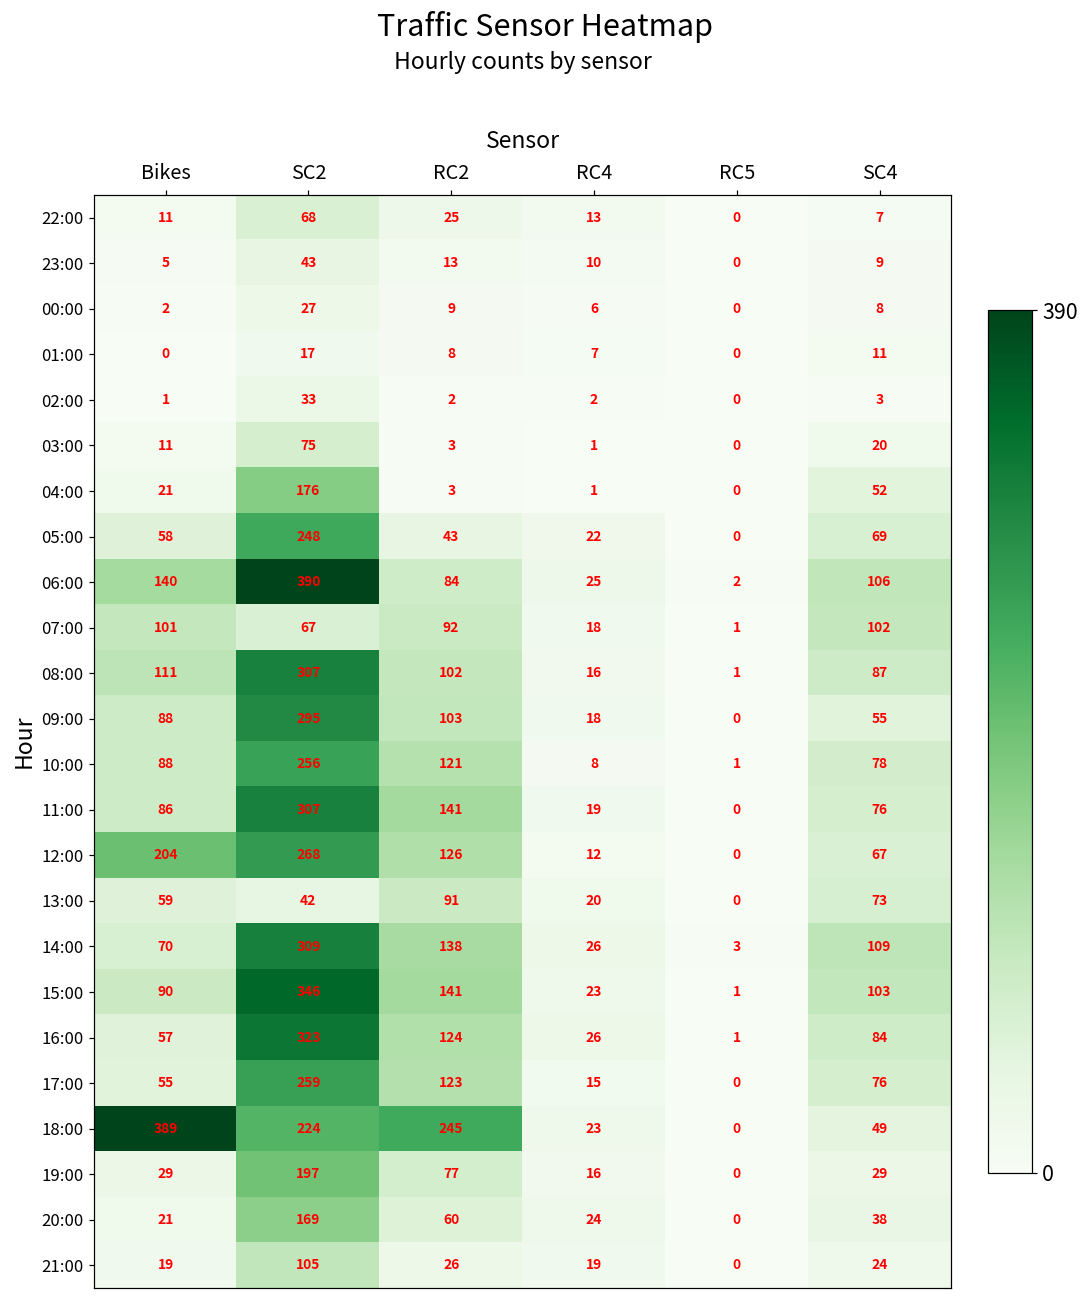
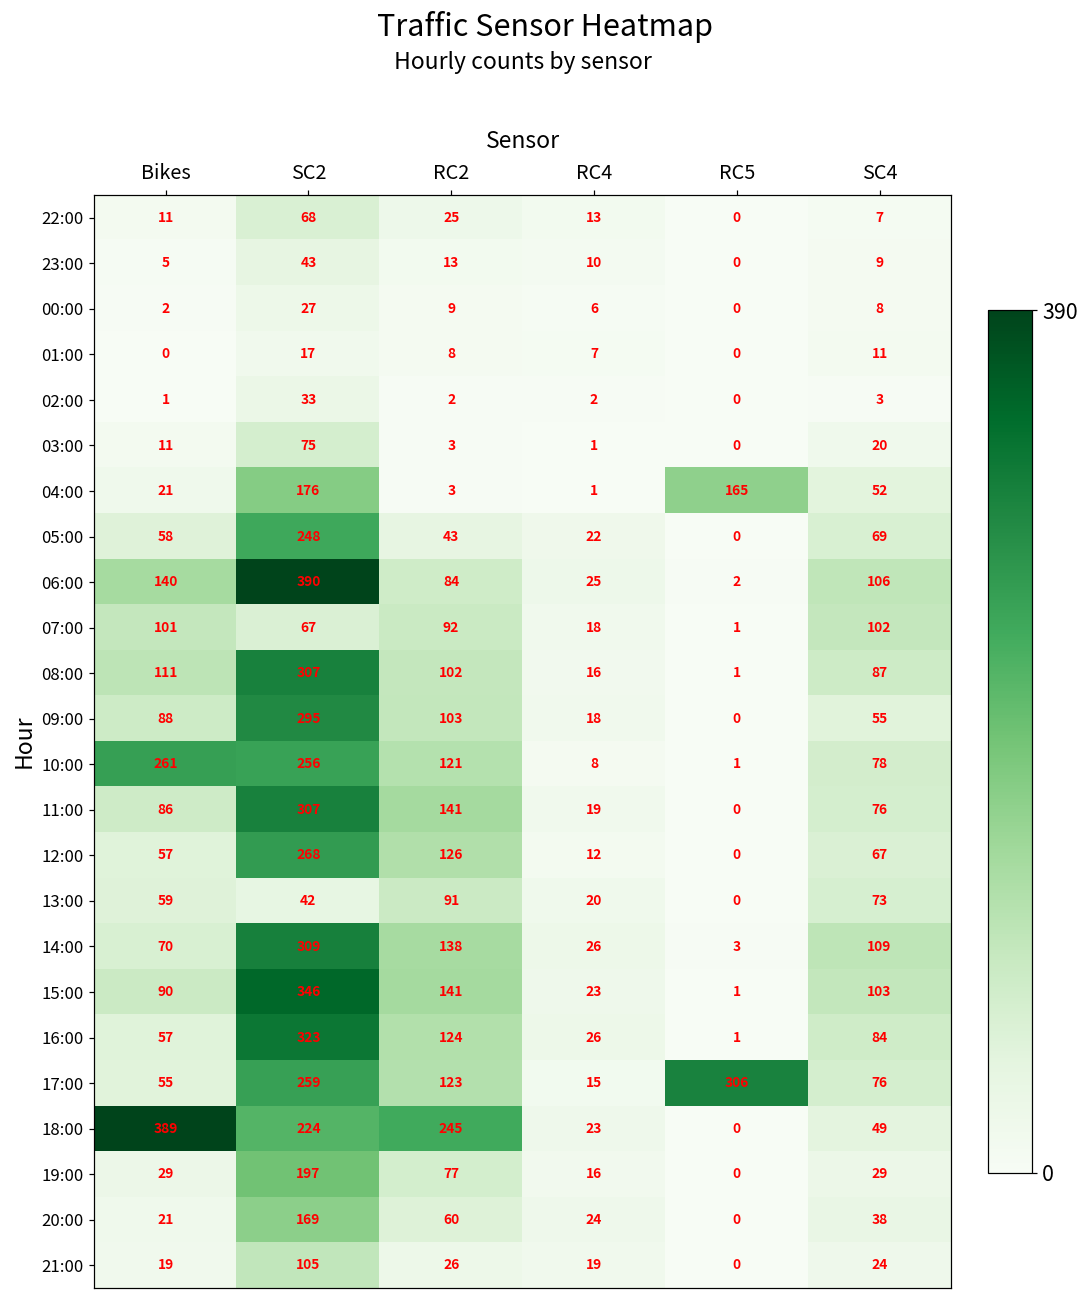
  {
    "22:00": {
      "Bikes": 11,
      "SC2": 68,
      "RC2": 25,
      "RC4": 13,
      "RC5": 0,
      "SC4": 7
    },
    "23:00": {
      "Bikes": 5,
      "SC2": 43,
      "RC2": 13,
      "RC4": 10,
      "RC5": 0,
      "SC4": 9
    },
    "00:00": {
      "Bikes": 2,
      "SC2": 27,
      "RC2": 9,
      "RC4": 6,
      "RC5": 0,
      "SC4": 8
    },
    "01:00": {
      "Bikes": 0,
      "SC2": 17,
      "RC2": 8,
      "RC4": 7,
      "RC5": 0,
      "SC4": 11
    },
    "02:00": {
      "Bikes": 1,
      "SC2": 33,
      "RC2": 2,
      "RC4": 2,
      "RC5": 0,
      "SC4": 3
    },
    "03:00": {
      "Bikes": 11,
      "SC2": 75,
      "RC2": 3,
      "RC4": 1,
      "RC5": 0,
      "SC4": 20
    },
    "04:00": {
      "Bikes": 21,
      "SC2": 176,
      "RC2": 3,
      "RC4": 1,
-     "RC5": 0,
+     "RC5": 165,
      "SC4": 52
    },
    "05:00": {
      "Bikes": 58,
      "SC2": 248,
      "RC2": 43,
      "RC4": 22,
      "RC5": 0,
      "SC4": 69
    },
    "06:00": {
      "Bikes": 140,
      "SC2": 390,
      "RC2": 84,
      "RC4": 25,
      "RC5": 2,
      "SC4": 106
    },
    "07:00": {
      "Bikes": 101,
      "SC2": 67,
      "RC2": 92,
      "RC4": 18,
      "RC5": 1,
      "SC4": 102
    },
    "08:00": {
      "Bikes": 111,
      "SC2": 307,
      "RC2": 102,
      "RC4": 16,
      "RC5": 1,
      "SC4": 87
    },
    "09:00": {
      "Bikes": 88,
      "SC2": 295,
      "RC2": 103,
      "RC4": 18,
      "RC5": 0,
      "SC4": 55
    },
    "10:00": {
-     "Bikes": 88,
+     "Bikes": 261,
      "SC2": 256,
      "RC2": 121,
      "RC4": 8,
      "RC5": 1,
      "SC4": 78
    },
    "11:00": {
      "Bikes": 86,
      "SC2": 307,
      "RC2": 141,
      "RC4": 19,
      "RC5": 0,
      "SC4": 76
    },
    "12:00": {
-     "Bikes": 204,
+     "Bikes": 57,
      "SC2": 268,
      "RC2": 126,
      "RC4": 12,
      "RC5": 0,
      "SC4": 67
    },
    "13:00": {
      "Bikes": 59,
      "SC2": 42,
      "RC2": 91,
      "RC4": 20,
      "RC5": 0,
      "SC4": 73
    },
    "14:00": {
      "Bikes": 70,
      "SC2": 309,
      "RC2": 138,
      "RC4": 26,
      "RC5": 3,
      "SC4": 109
    },
    "15:00": {
      "Bikes": 90,
      "SC2": 346,
      "RC2": 141,
      "RC4": 23,
      "RC5": 1,
      "SC4": 103
    },
    "16:00": {
      "Bikes": 57,
      "SC2": 323,
      "RC2": 124,
      "RC4": 26,
      "RC5": 1,
      "SC4": 84
    },
    "17:00": {
      "Bikes": 55,
      "SC2": 259,
      "RC2": 123,
      "RC4": 15,
-     "RC5": 0,
+     "RC5": 306,
      "SC4": 76
    },
    "18:00": {
      "Bikes": 389,
      "SC2": 224,
      "RC2": 245,
      "RC4": 23,
      "RC5": 0,
      "SC4": 49
    },
    "19:00": {
      "Bikes": 29,
      "SC2": 197,
      "RC2": 77,
      "RC4": 16,
      "RC5": 0,
      "SC4": 29
    },
    "20:00": {
      "Bikes": 21,
      "SC2": 169,
      "RC2": 60,
      "RC4": 24,
      "RC5": 0,
      "SC4": 38
    },
    "21:00": {
      "Bikes": 19,
      "SC2": 105,
      "RC2": 26,
      "RC4": 19,
      "RC5": 0,
      "SC4": 24
    }
  }
